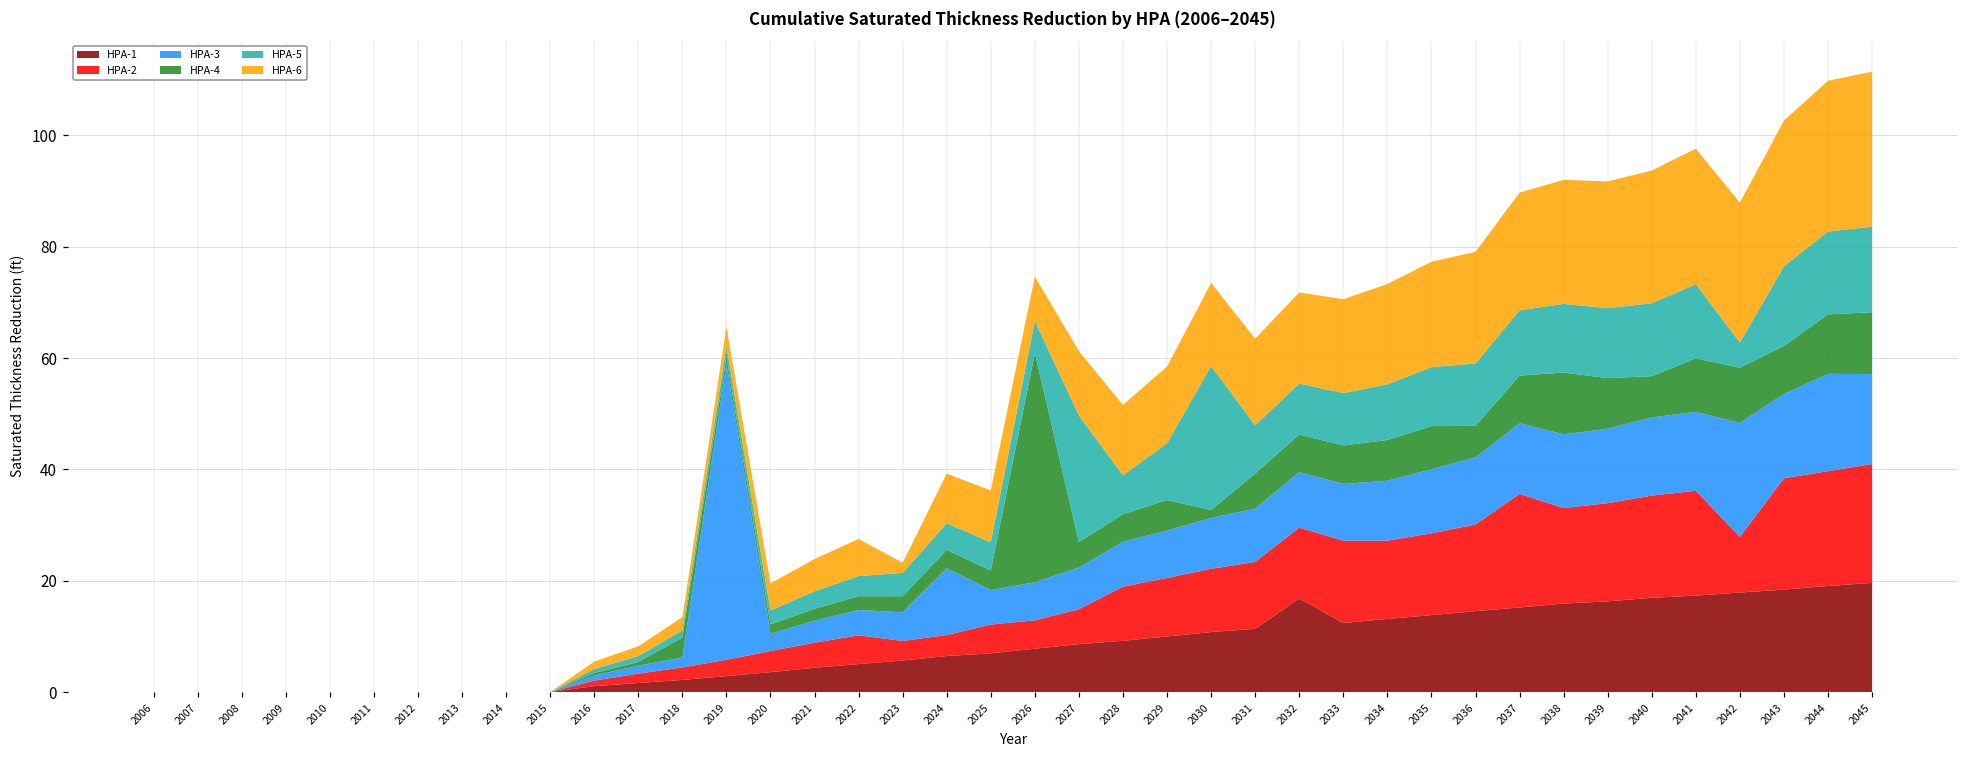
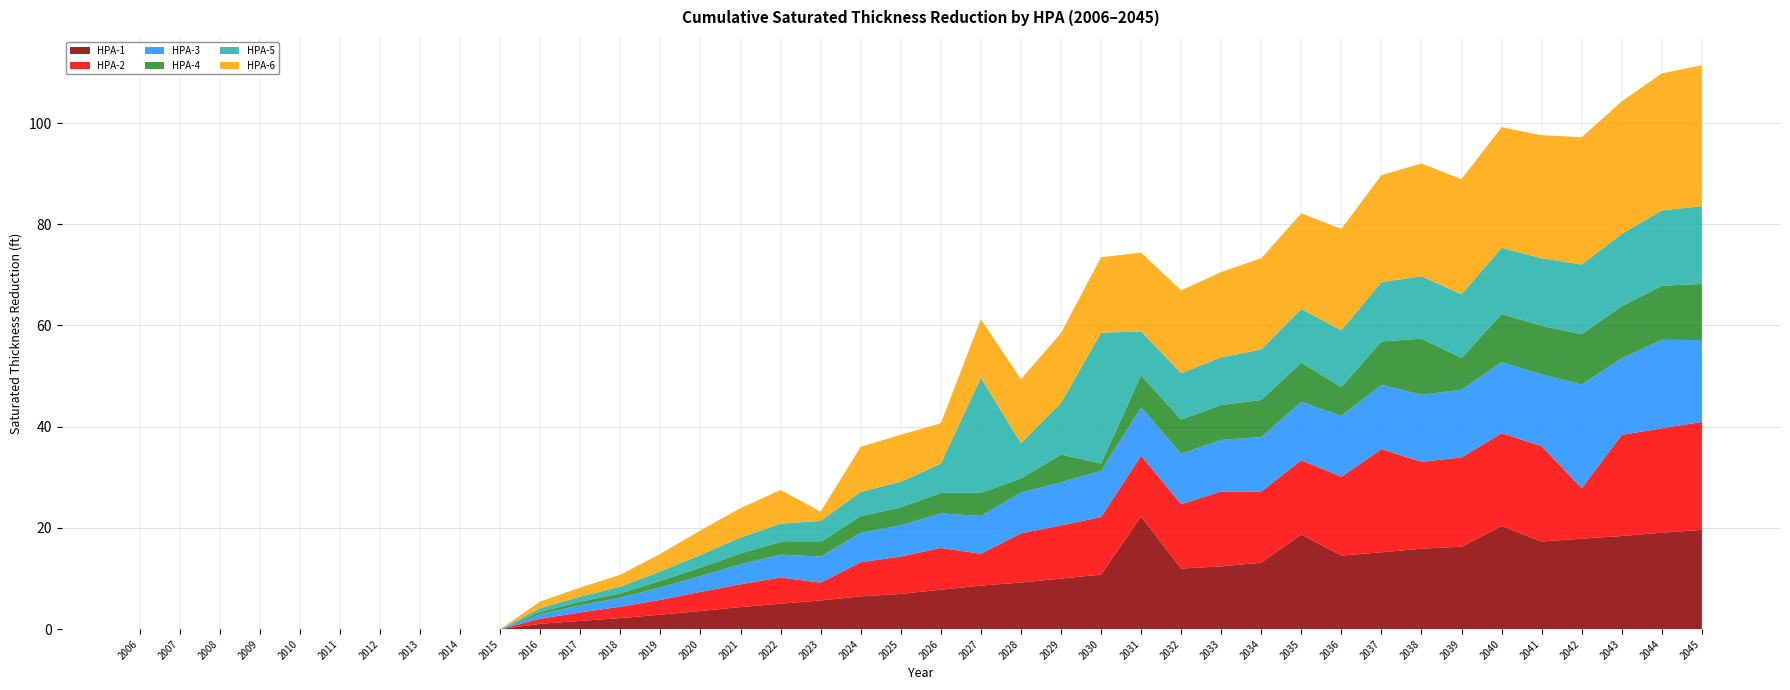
  {
    "HPA-1": {
      "2016": 1,
      "2017": 2,
      "2018": 2,
      "2019": 3,
      "2020": 4,
      "2021": 4,
      "2022": 5,
      "2023": 6,
      "2024": 6,
      "2025": 7,
      "2026": 8,
      "2027": 9,
      "2028": 9,
      "2029": 10,
      "2030": 11,
-     "2031": 11,
-     "2032": 17,
+     "2031": 22,
+     "2032": 12,
      "2033": 12,
      "2034": 13,
-     "2035": 14,
+     "2035": 19,
      "2036": 15,
      "2037": 15,
      "2038": 16,
      "2039": 16,
-     "2040": 17,
+     "2040": 20,
      "2041": 17,
      "2042": 18,
      "2043": 18,
      "2044": 19,
      "2045": 20
    },
    "HPA-2": {
      "2016": 1,
      "2017": 2,
      "2018": 2,
      "2019": 3,
      "2020": 4,
      "2021": 4,
      "2022": 5,
      "2023": 4,
-     "2024": 4,
-     "2025": 5,
-     "2026": 5,
+     "2024": 7,
+     "2025": 7,
+     "2026": 8,
      "2027": 6,
      "2028": 10,
      "2029": 11,
      "2030": 11,
      "2031": 12,
      "2032": 13,
      "2033": 15,
      "2034": 14,
      "2035": 15,
      "2036": 16,
      "2037": 20,
      "2038": 17,
      "2039": 18,
      "2040": 18,
      "2041": 19,
      "2042": 10,
      "2043": 20,
      "2044": 21,
      "2045": 21
    },
    "HPA-3": {
      "2017": 1,
      "2018": 2,
-     "2019": 53,
+     "2019": 2,
      "2020": 3,
      "2021": 4,
      "2022": 5,
      "2023": 5,
-     "2024": 12,
+     "2024": 6,
      "2025": 6,
      "2026": 7,
      "2027": 7,
      "2028": 8,
      "2029": 9,
      "2030": 9,
      "2031": 10,
      "2032": 10,
      "2033": 10,
      "2034": 11,
      "2035": 12,
      "2036": 12,
      "2037": 13,
      "2038": 13,
      "2039": 13,
      "2040": 14,
      "2041": 14,
      "2042": 20,
      "2043": 15,
      "2044": 17,
      "2045": 16
    },
    "HPA-4": {
      "2017": 1,
-     "2018": 4,
+     "2018": 1,
      "2019": 1,
      "2020": 2,
      "2021": 2,
      "2022": 2,
      "2023": 3,
      "2024": 3,
      "2025": 4,
-     "2026": 41,
+     "2026": 4,
      "2027": 5,
-     "2028": 5,
+     "2028": 3,
      "2029": 5,
      "2030": 1,
      "2031": 6,
      "2032": 7,
      "2033": 7,
      "2034": 7,
      "2035": 8,
      "2036": 6,
      "2037": 9,
      "2038": 11,
-     "2039": 9,
-     "2040": 7,
+     "2039": 6,
+     "2040": 9,
      "2041": 10,
      "2042": 10,
-     "2043": 9,
+     "2043": 10,
      "2044": 11,
      "2045": 11
    },
    "HPA-5": {
      "2016": 1,
      "2017": 1,
      "2018": 1,
      "2019": 2,
      "2020": 3,
      "2021": 3,
      "2022": 4,
      "2023": 4,
      "2024": 5,
      "2025": 5,
      "2026": 6,
      "2027": 23,
      "2028": 7,
      "2029": 10,
      "2030": 26,
      "2031": 9,
      "2032": 9,
      "2033": 9,
      "2034": 10,
      "2035": 11,
      "2036": 11,
      "2037": 12,
      "2038": 12,
      "2039": 13,
      "2040": 13,
      "2041": 13,
-     "2042": 5,
+     "2042": 14,
      "2043": 14,
      "2044": 15,
      "2045": 15
    },
    "HPA-6": {
      "2016": 1,
      "2017": 2,
      "2018": 2,
      "2019": 3,
      "2020": 5,
      "2021": 6,
      "2022": 7,
      "2023": 2,
      "2024": 9,
      "2025": 9,
      "2026": 8,
      "2027": 12,
      "2028": 13,
      "2029": 14,
      "2030": 15,
      "2031": 16,
      "2032": 16,
      "2033": 17,
      "2034": 18,
      "2035": 19,
      "2036": 20,
      "2037": 21,
      "2038": 22,
      "2039": 23,
      "2040": 24,
      "2041": 24,
      "2042": 25,
      "2043": 26,
      "2044": 27,
      "2045": 28
    }
  }
